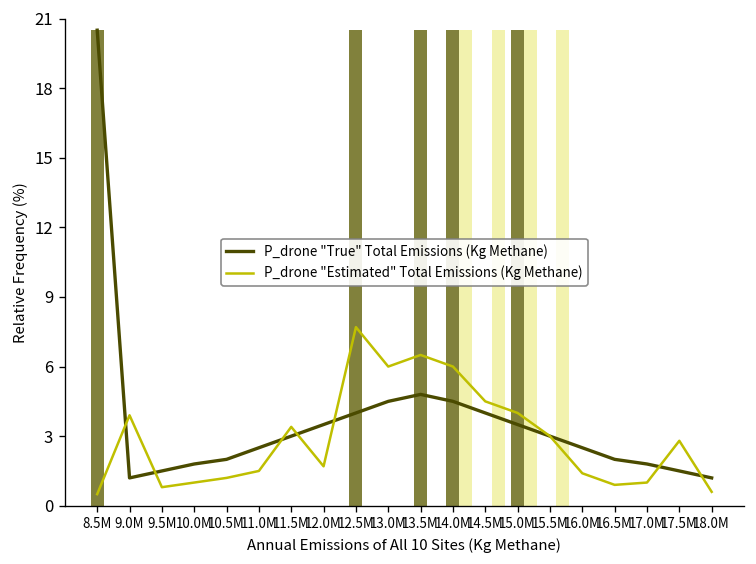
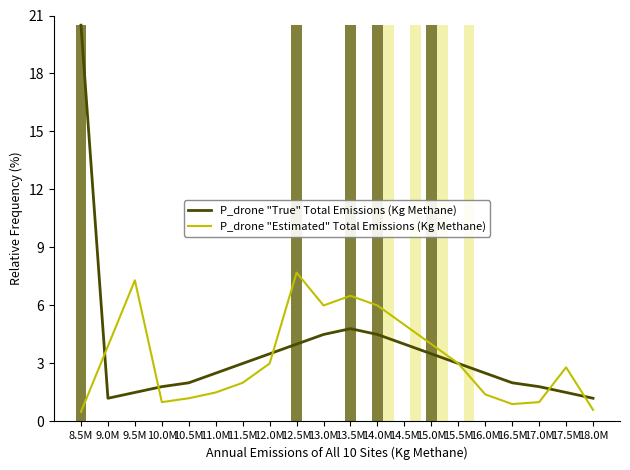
  {
    "P_drone \"Estimated\" Total Emissions (Kg Methane)": {
      "8.5M": 0.5,
      "9.0M": 3.9,
-     "9.5M": 0.8,
+     "9.5M": 7.3,
      "10.0M": 1.0,
      "10.5M": 1.2,
      "11.0M": 1.5,
-     "11.5M": 3.4,
-     "12.0M": 1.7,
+     "11.5M": 2.0,
+     "12.0M": 3.0,
      "12.5M": 7.7,
      "13.0M": 6.0,
      "13.5M": 6.5,
      "14.0M": 6.0,
-     "14.5M": 4.5,
+     "14.5M": 5.0,
      "15.0M": 4.0,
      "16.0M": 1.4,
      "16.5M": 0.9,
      "17.0M": 1.0,
      "17.5M": 2.8,
      "18.0M": 0.6
    }
  }
